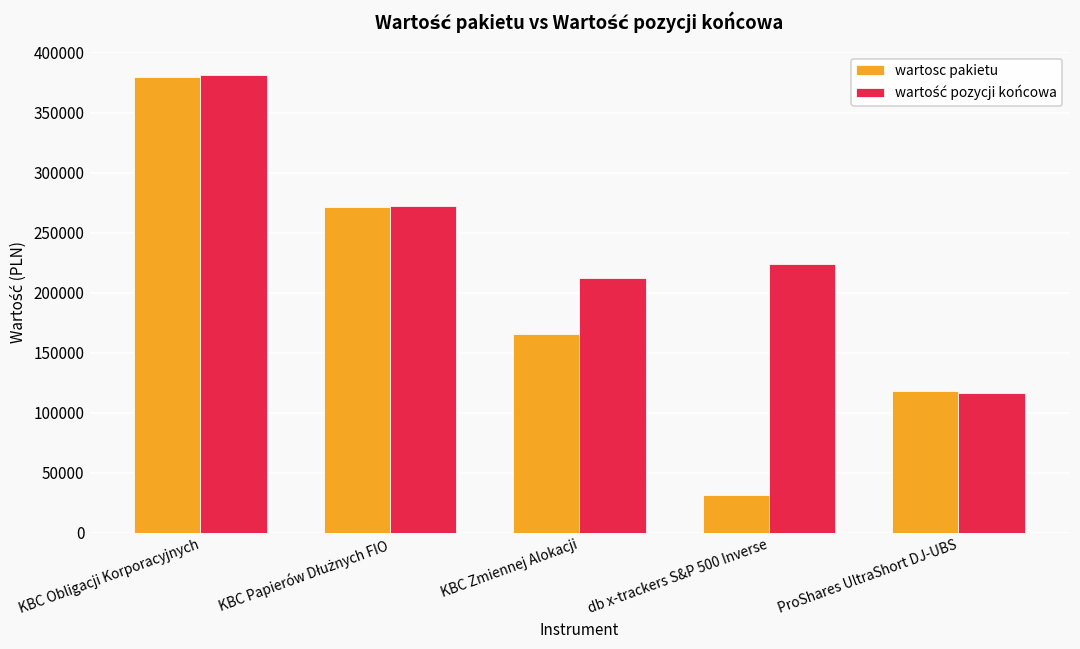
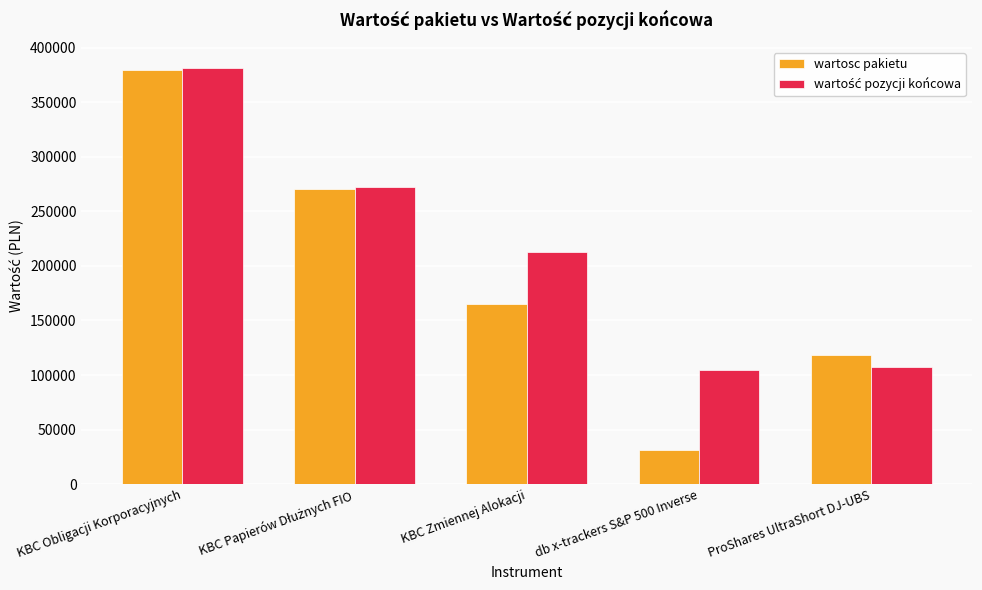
  {
    "wartosc pakietu": {
      "KBC Obligacji Korporacyjnych": 379000,
      "KBC Papierów Dłużnych FIO": 271000,
      "KBC Zmiennej Alokacji": 165000,
      "db x-trackers S&P 500 Inverse": 31000,
      "ProShares UltraShort DJ-UBS": 118000
    },
    "wartość pozycji końcowa": {
      "KBC Obligacji Korporacyjnych": 382000,
      "KBC Papierów Dłużnych FIO": 272000,
      "KBC Zmiennej Alokacji": 212000,
-     "db x-trackers S&P 500 Inverse": 223000,
-     "ProShares UltraShort DJ-UBS": 116000
+     "db x-trackers S&P 500 Inverse": 104000,
+     "ProShares UltraShort DJ-UBS": 107000
    }
  }
